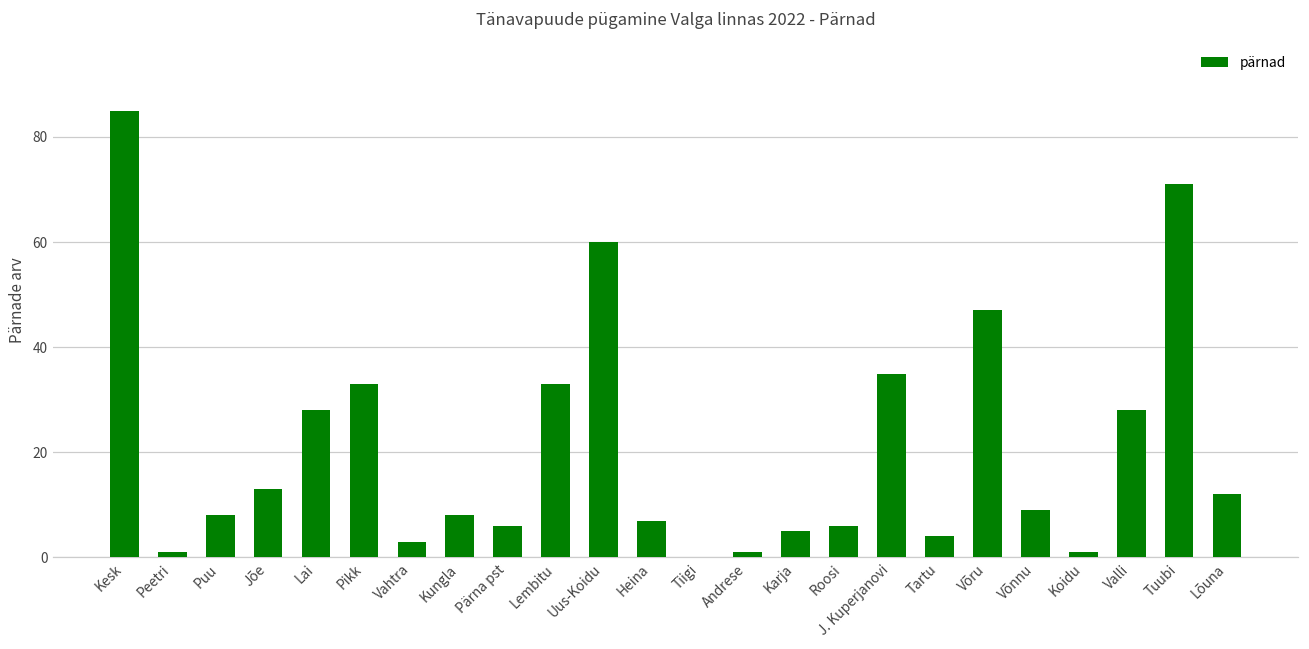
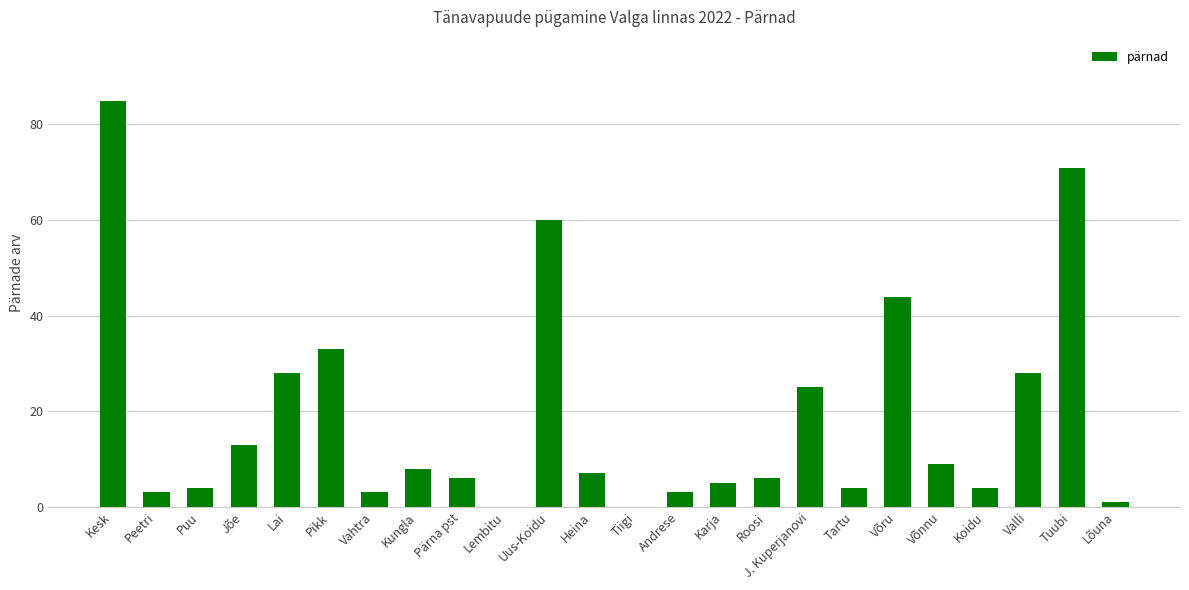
  {
    "Kesk": 85,
-   "Peetri": 1,
-   "Puu": 8,
+   "Peetri": 3,
+   "Puu": 4,
    "Jõe": 13,
    "Lai": 28,
    "Pikk": 33,
    "Vahtra": 3,
    "Kungla": 8,
    "Pärna pst": 6,
-   "Lembitu": 33,
+   "Lembitu": 0,
    "Uus-Koidu": 60,
    "Heina": 7,
    "Tiigi": 0,
-   "Andrese": 1,
+   "Andrese": 3,
    "Karja": 5,
    "Roosi": 6,
-   "J. Kuperjanovi": 35,
+   "J. Kuperjanovi": 25,
    "Tartu": 4,
-   "Võru": 47,
+   "Võru": 44,
    "Võnnu": 9,
-   "Koidu": 1,
+   "Koidu": 4,
    "Valli": 28,
    "Tuubi": 71,
-   "Lõuna": 12
+   "Lõuna": 1
  }
